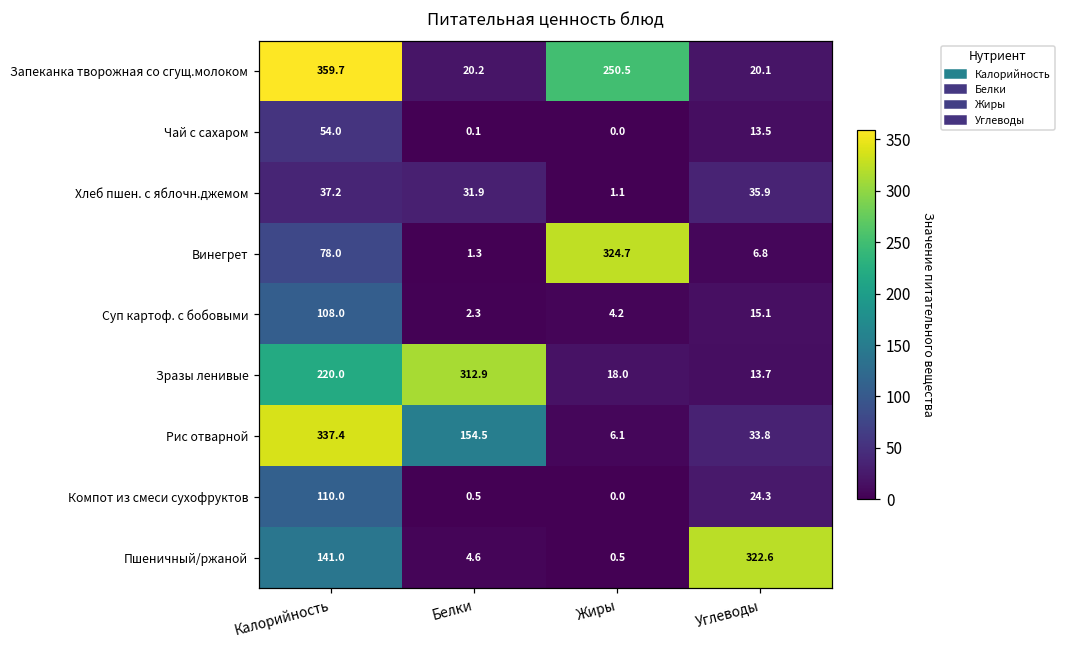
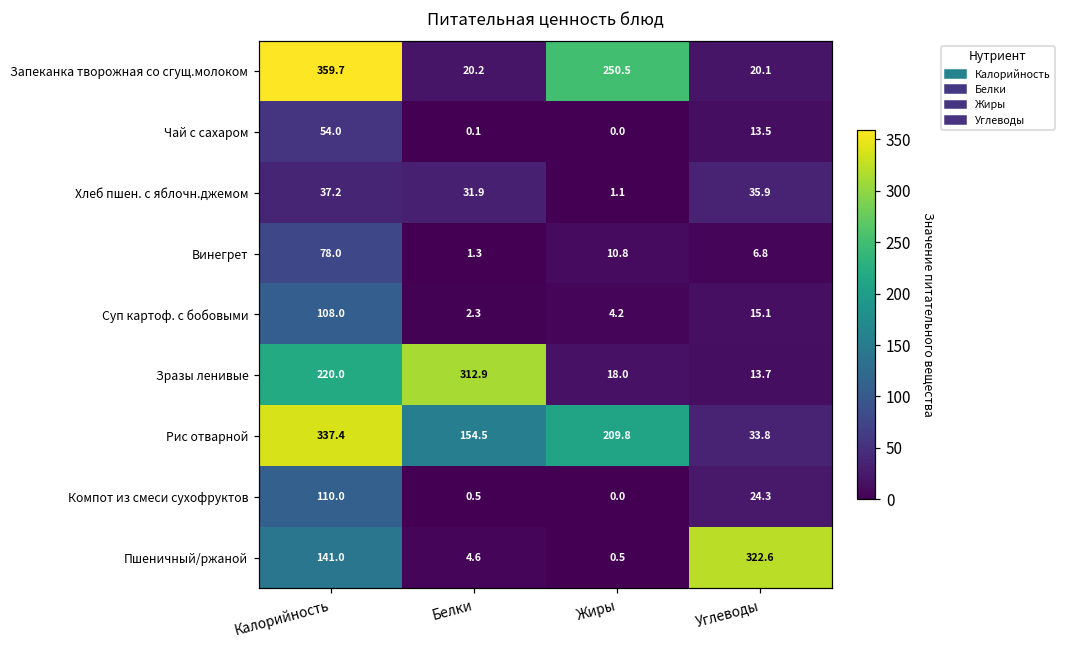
  {
    "Запеканка творожная со сгущ.молоком": {
      "Калорийность": 359.7,
      "Белки": 20.2,
      "Жиры": 250.5,
      "Углеводы": 20.1
    },
    "Чай с сахаром": {
      "Калорийность": 54.0,
      "Белки": 0.1,
      "Жиры": 0.0,
      "Углеводы": 13.5
    },
    "Хлеб пшен. с яблочн.джемом": {
      "Калорийность": 37.2,
      "Белки": 31.9,
      "Жиры": 1.1,
      "Углеводы": 35.9
    },
    "Винегрет": {
      "Калорийность": 78.0,
      "Белки": 1.3,
-     "Жиры": 324.7,
+     "Жиры": 10.8,
      "Углеводы": 6.8
    },
    "Суп картоф. с бобовыми": {
      "Калорийность": 108.0,
      "Белки": 2.3,
      "Жиры": 4.2,
      "Углеводы": 15.1
    },
    "Зразы ленивые": {
      "Калорийность": 220.0,
      "Белки": 312.9,
      "Жиры": 18.0,
      "Углеводы": 13.7
    },
    "Рис отварной": {
      "Калорийность": 337.4,
      "Белки": 154.5,
-     "Жиры": 6.1,
+     "Жиры": 209.8,
      "Углеводы": 33.8
    },
    "Компот из смеси сухофруктов": {
      "Калорийность": 110.0,
      "Белки": 0.5,
      "Жиры": 0.0,
      "Углеводы": 24.3
    },
    "Пшеничный/ржаной": {
      "Калорийность": 141.0,
      "Белки": 4.6,
      "Жиры": 0.5,
      "Углеводы": 322.6
    }
  }
